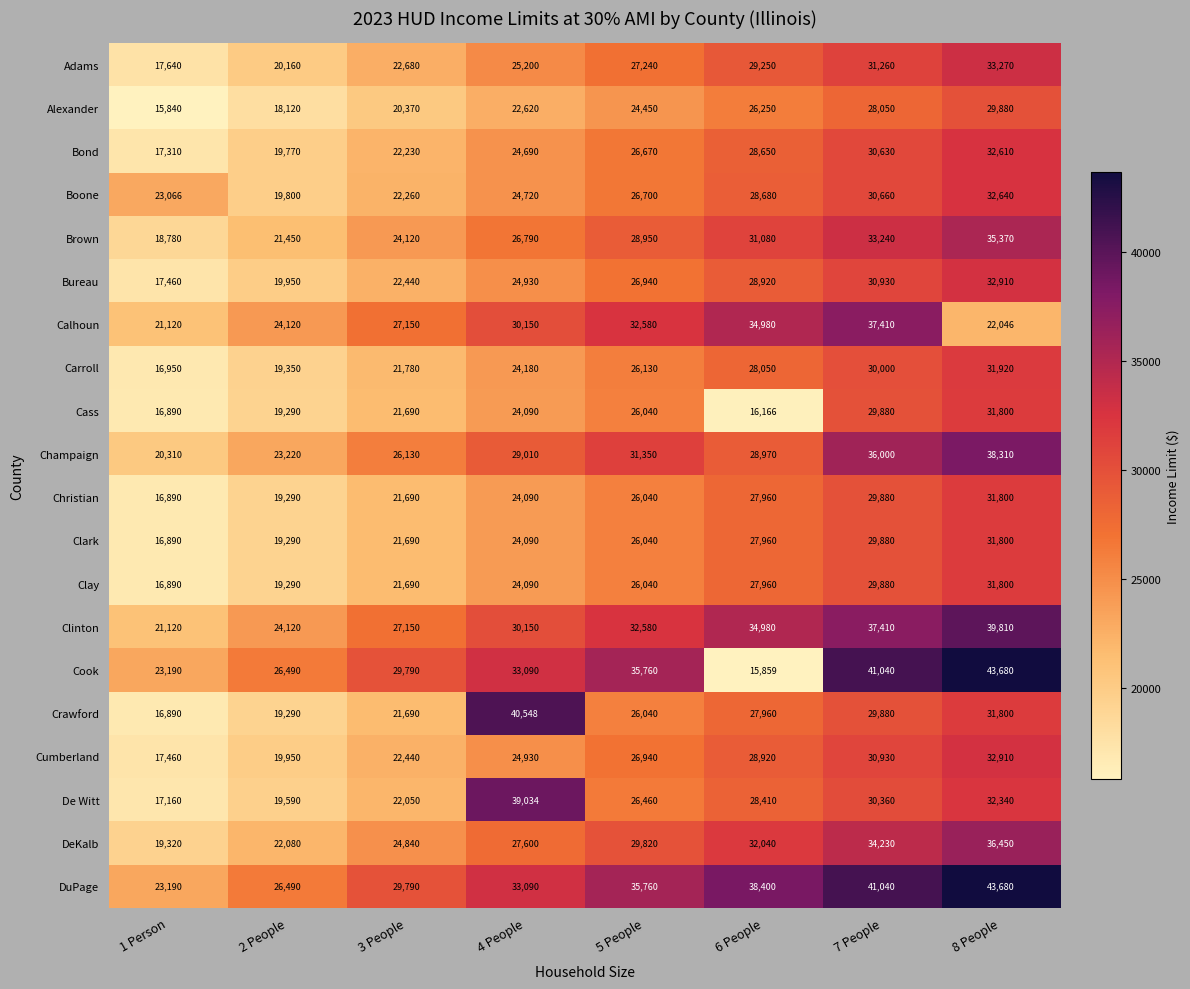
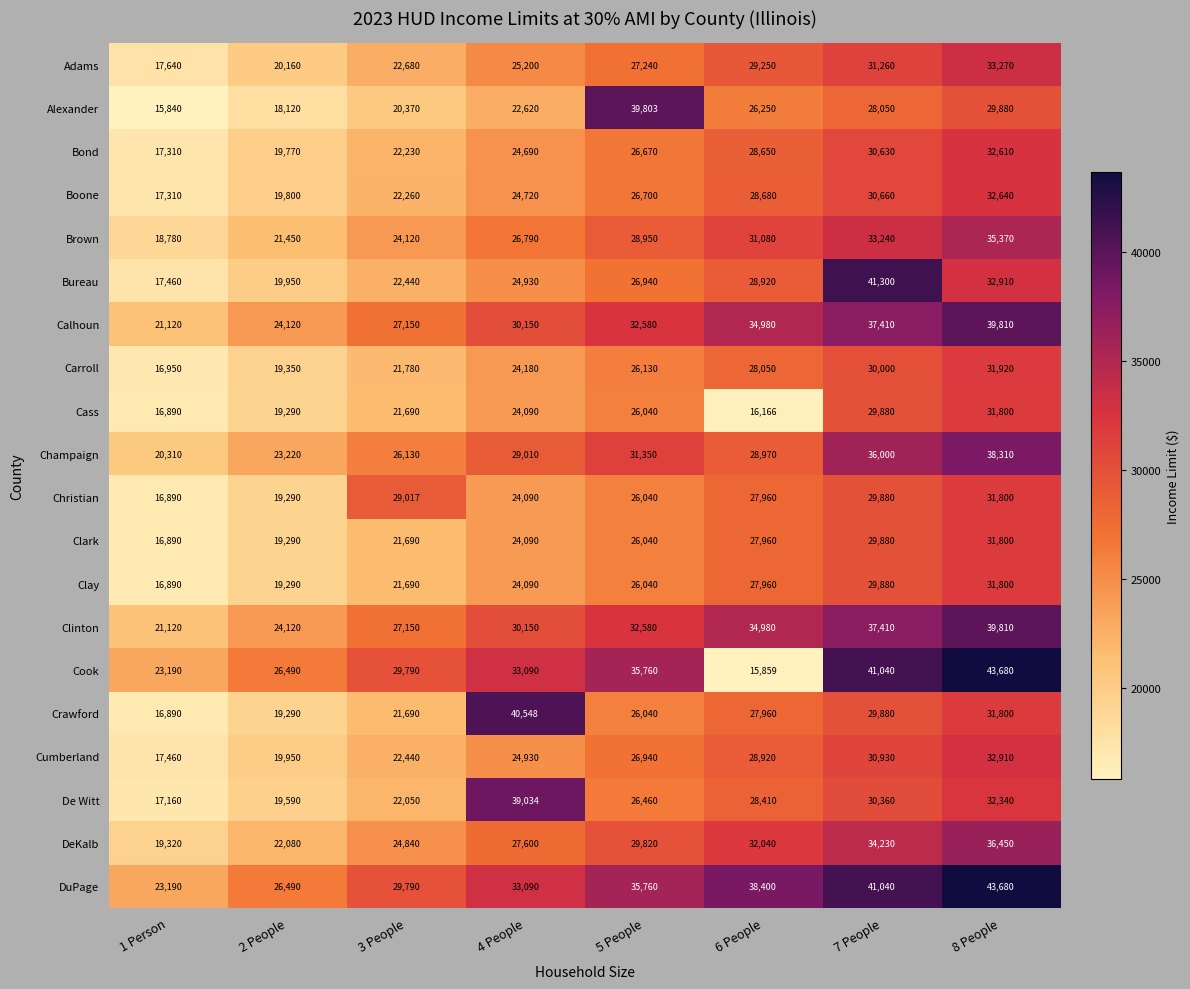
  {
    "Adams": {
      "1 Person": "17,640",
      "2 People": "20,160",
      "3 People": "22,680",
      "4 People": "25,200",
      "5 People": "27,240",
      "6 People": "29,250",
      "7 People": "31,260",
      "8 People": "33,270"
    },
    "Alexander": {
      "1 Person": "15,840",
      "2 People": "18,120",
      "3 People": "20,370",
      "4 People": "22,620",
-     "5 People": "24,450",
+     "5 People": "39,803",
      "6 People": "26,250",
      "7 People": "28,050",
      "8 People": "29,880"
    },
    "Bond": {
      "1 Person": "17,310",
      "2 People": "19,770",
      "3 People": "22,230",
      "4 People": "24,690",
      "5 People": "26,670",
      "6 People": "28,650",
      "7 People": "30,630",
      "8 People": "32,610"
    },
    "Boone": {
-     "1 Person": "23,066",
+     "1 Person": "17,310",
      "2 People": "19,800",
      "3 People": "22,260",
      "4 People": "24,720",
      "5 People": "26,700",
      "6 People": "28,680",
      "7 People": "30,660",
      "8 People": "32,640"
    },
    "Brown": {
      "1 Person": "18,780",
      "2 People": "21,450",
      "3 People": "24,120",
      "4 People": "26,790",
      "5 People": "28,950",
      "6 People": "31,080",
      "7 People": "33,240",
      "8 People": "35,370"
    },
    "Bureau": {
      "1 Person": "17,460",
      "2 People": "19,950",
      "3 People": "22,440",
      "4 People": "24,930",
      "5 People": "26,940",
      "6 People": "28,920",
-     "7 People": "30,930",
+     "7 People": "41,300",
      "8 People": "32,910"
    },
    "Calhoun": {
      "1 Person": "21,120",
      "2 People": "24,120",
      "3 People": "27,150",
      "4 People": "30,150",
      "5 People": "32,580",
      "6 People": "34,980",
      "7 People": "37,410",
-     "8 People": "22,046"
+     "8 People": "39,810"
    },
    "Carroll": {
      "1 Person": "16,950",
      "2 People": "19,350",
      "3 People": "21,780",
      "4 People": "24,180",
      "5 People": "26,130",
      "6 People": "28,050",
      "7 People": "30,000",
      "8 People": "31,920"
    },
    "Cass": {
      "1 Person": "16,890",
      "2 People": "19,290",
      "3 People": "21,690",
      "4 People": "24,090",
      "5 People": "26,040",
      "6 People": "16,166",
      "7 People": "29,880",
      "8 People": "31,800"
    },
    "Champaign": {
      "1 Person": "20,310",
      "2 People": "23,220",
      "3 People": "26,130",
      "4 People": "29,010",
      "5 People": "31,350",
      "6 People": "28,970",
      "7 People": "36,000",
      "8 People": "38,310"
    },
    "Christian": {
      "1 Person": "16,890",
      "2 People": "19,290",
-     "3 People": "21,690",
+     "3 People": "29,017",
      "4 People": "24,090",
      "5 People": "26,040",
      "6 People": "27,960",
      "7 People": "29,880",
      "8 People": "31,800"
    },
    "Clark": {
      "1 Person": "16,890",
      "2 People": "19,290",
      "3 People": "21,690",
      "4 People": "24,090",
      "5 People": "26,040",
      "6 People": "27,960",
      "7 People": "29,880",
      "8 People": "31,800"
    },
    "Clay": {
      "1 Person": "16,890",
      "2 People": "19,290",
      "3 People": "21,690",
      "4 People": "24,090",
      "5 People": "26,040",
      "6 People": "27,960",
      "7 People": "29,880",
      "8 People": "31,800"
    },
    "Clinton": {
      "1 Person": "21,120",
      "2 People": "24,120",
      "3 People": "27,150",
      "4 People": "30,150",
      "5 People": "32,580",
      "6 People": "34,980",
      "7 People": "37,410",
      "8 People": "39,810"
    },
    "Cook": {
      "1 Person": "23,190",
      "2 People": "26,490",
      "3 People": "29,790",
      "4 People": "33,090",
      "5 People": "35,760",
      "6 People": "15,859",
      "7 People": "41,040",
      "8 People": "43,680"
    },
    "Crawford": {
      "1 Person": "16,890",
      "2 People": "19,290",
      "3 People": "21,690",
      "4 People": "40,548",
      "5 People": "26,040",
      "6 People": "27,960",
      "7 People": "29,880",
      "8 People": "31,800"
    },
    "Cumberland": {
      "1 Person": "17,460",
      "2 People": "19,950",
      "3 People": "22,440",
      "4 People": "24,930",
      "5 People": "26,940",
      "6 People": "28,920",
      "7 People": "30,930",
      "8 People": "32,910"
    },
    "De Witt": {
      "1 Person": "17,160",
      "2 People": "19,590",
      "3 People": "22,050",
      "4 People": "39,034",
      "5 People": "26,460",
      "6 People": "28,410",
      "7 People": "30,360",
      "8 People": "32,340"
    },
    "DeKalb": {
      "1 Person": "19,320",
      "2 People": "22,080",
      "3 People": "24,840",
      "4 People": "27,600",
      "5 People": "29,820",
      "6 People": "32,040",
      "7 People": "34,230",
      "8 People": "36,450"
    },
    "DuPage": {
      "1 Person": "23,190",
      "2 People": "26,490",
      "3 People": "29,790",
      "4 People": "33,090",
      "5 People": "35,760",
      "6 People": "38,400",
      "7 People": "41,040",
      "8 People": "43,680"
    }
  }
